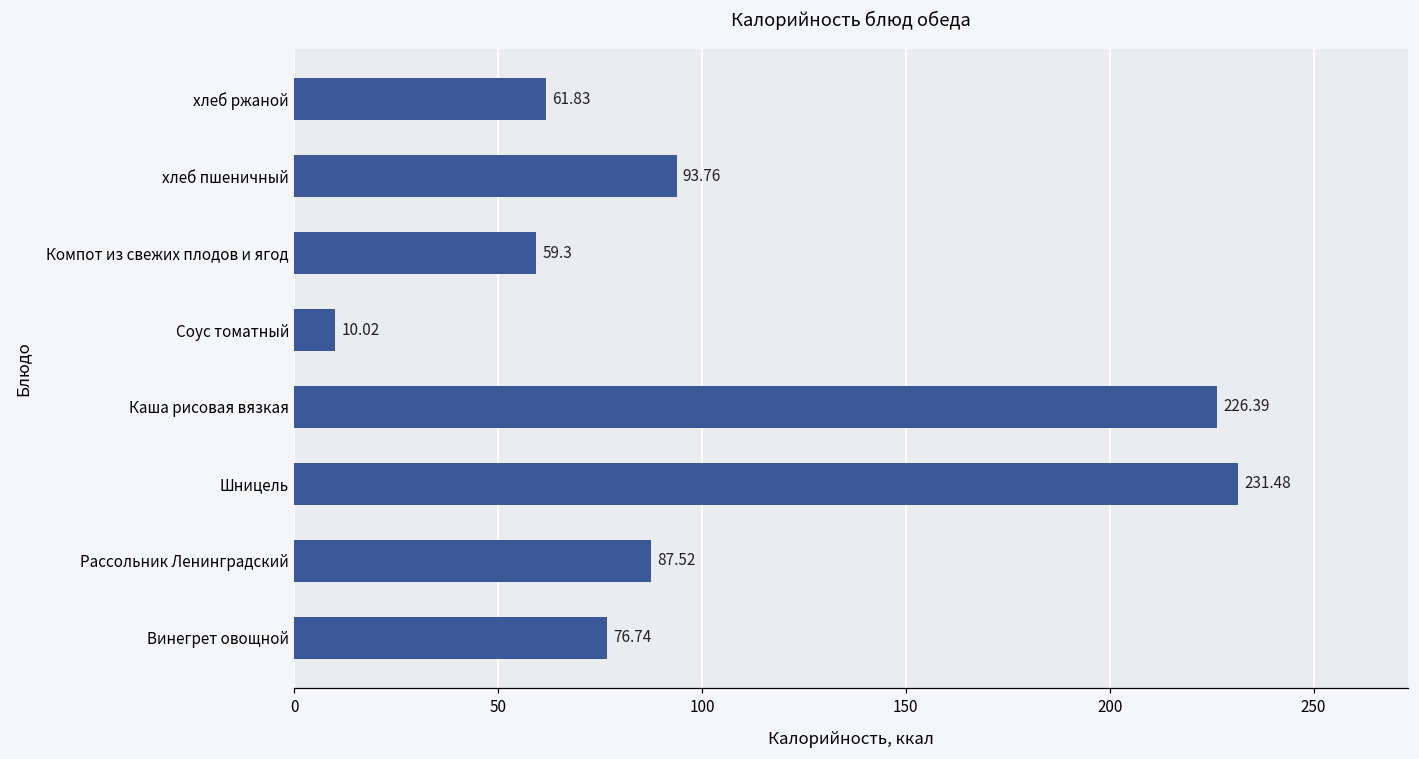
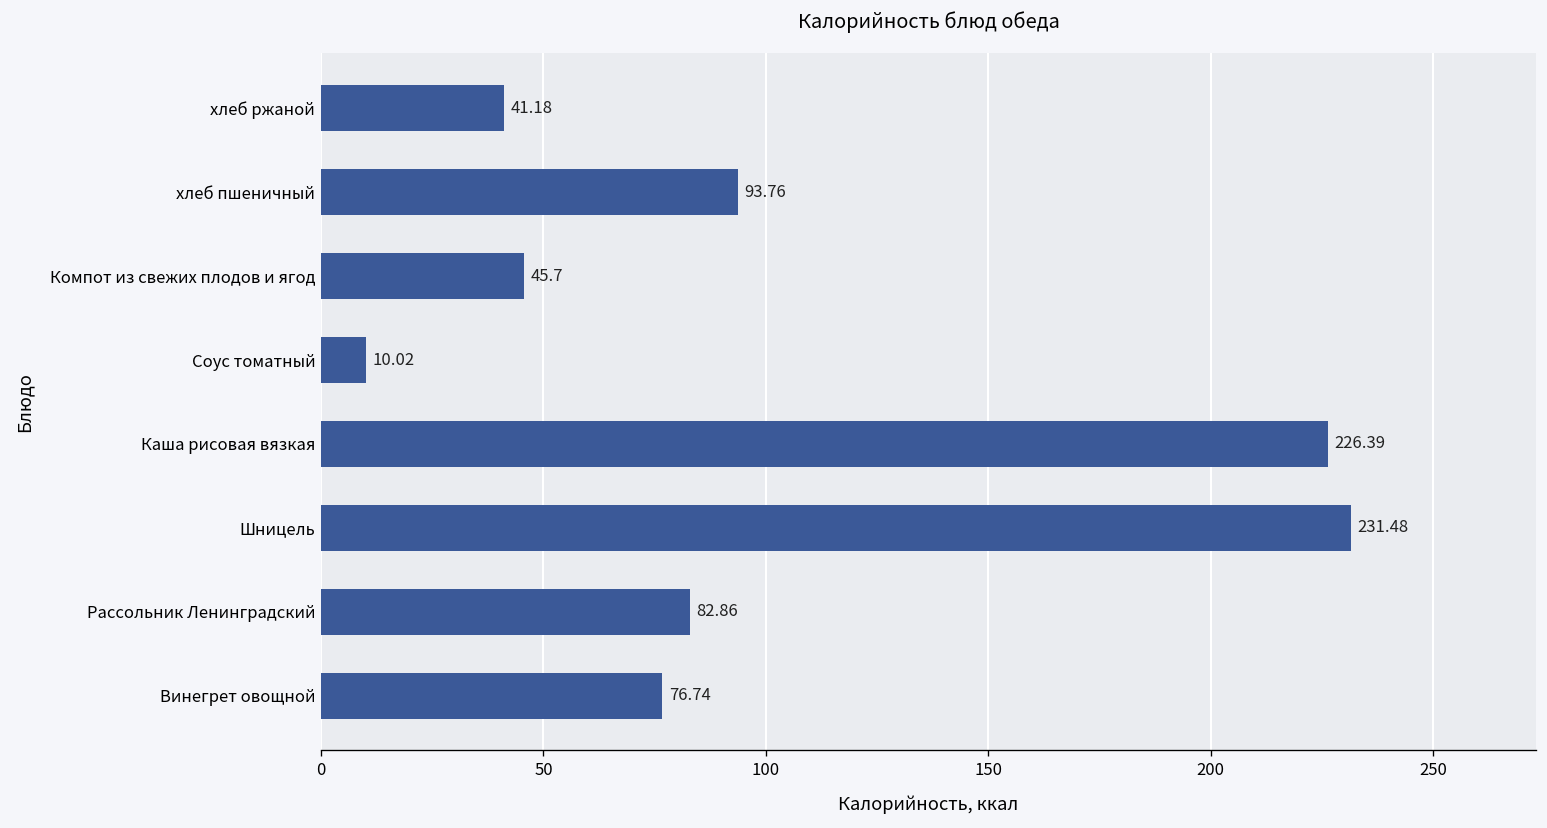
  {
-   "хлеб ржаной": 61.83,
+   "хлеб ржаной": 41.18,
    "хлеб пшеничный": 93.76,
-   "Компот из свежих плодов и ягод": 59.3,
+   "Компот из свежих плодов и ягод": 45.7,
    "Соус томатный": 10.02,
    "Каша рисовая вязкая": 226.39,
    "Шницель": 231.48,
-   "Рассольник Ленинградский": 87.52,
+   "Рассольник Ленинградский": 82.86,
    "Винегрет овощной": 76.74
  }
